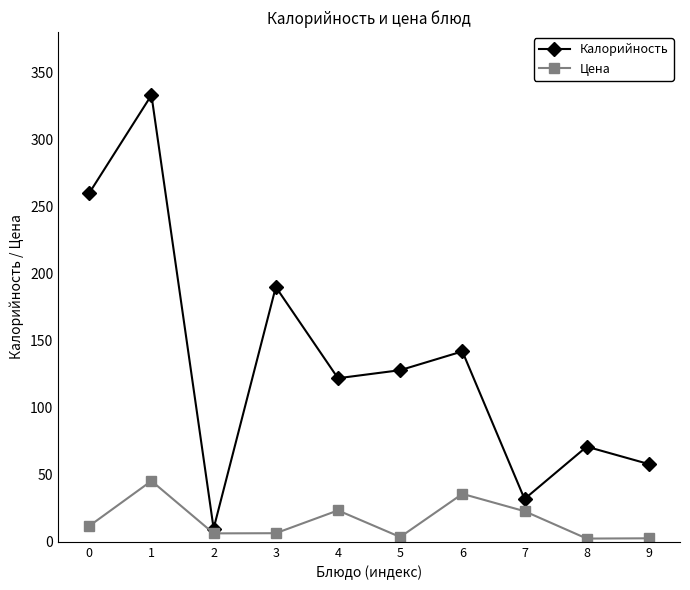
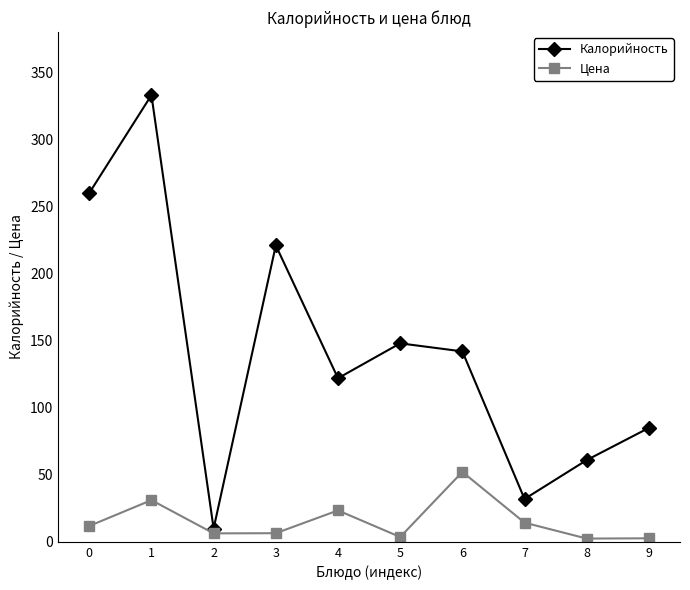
  {
    "Калорийность": {
      "0": 260,
      "1": 333,
      "2": 10,
-     "3": 190,
+     "3": 221,
      "4": 122,
-     "5": 128,
+     "5": 148,
      "6": 142,
      "7": 32,
-     "8": 71,
-     "9": 58
+     "8": 61,
+     "9": 85
    },
    "Цена": {
      "0": 12,
-     "1": 45,
+     "1": 31,
      "2": 6,
      "3": 7,
      "4": 24,
      "5": 4,
-     "6": 36,
-     "7": 23,
+     "6": 52,
+     "7": 14,
      "8": 3,
      "9": 3
    }
  }
